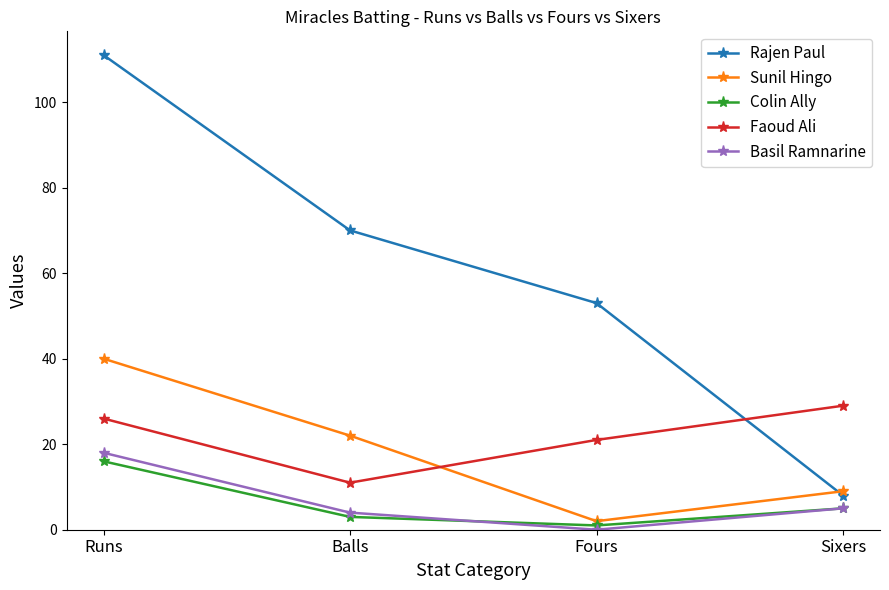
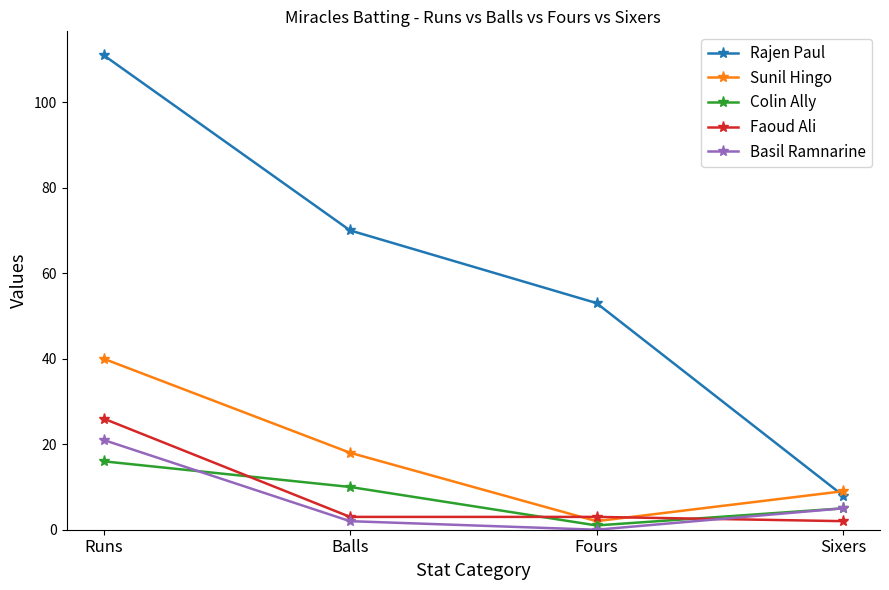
  {
    "Rajen Paul": {
      "Runs": 111,
      "Balls": 70,
      "Fours": 53,
      "Sixers": 8
    },
    "Sunil Hingo": {
      "Runs": 40,
-     "Balls": 22,
+     "Balls": 18,
      "Fours": 2,
      "Sixers": 9
    },
    "Colin Ally": {
      "Runs": 16,
-     "Balls": 3,
+     "Balls": 10,
      "Fours": 1
    },
    "Faoud Ali": {
      "Runs": 26,
-     "Balls": 11,
-     "Fours": 21,
-     "Sixers": 29
+     "Balls": 3,
+     "Fours": 3,
+     "Sixers": 2
    },
    "Basil Ramnarine": {
-     "Runs": 18,
-     "Balls": 4,
+     "Runs": 21,
+     "Balls": 2,
      "Fours": 0
    }
  }
